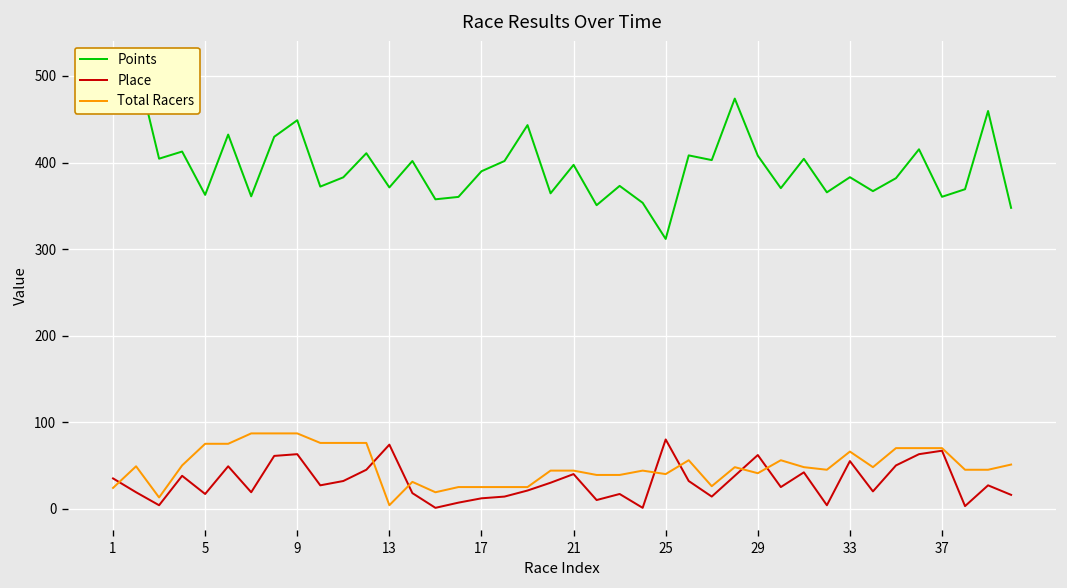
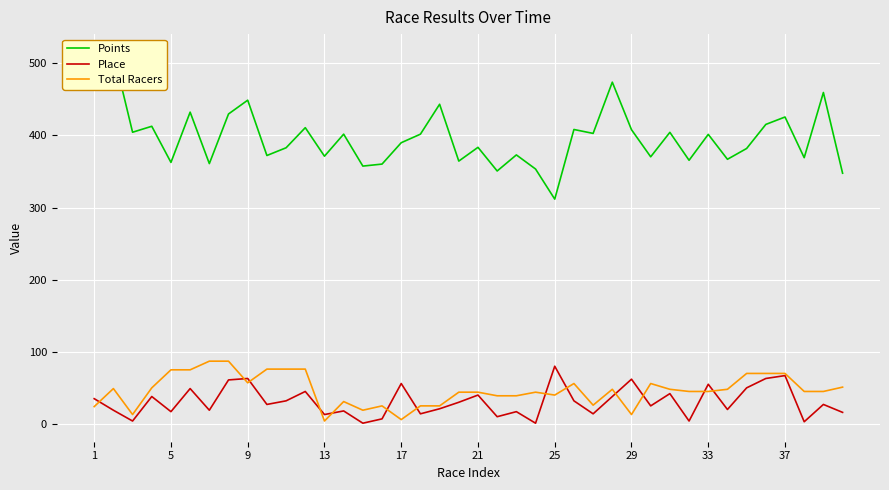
  {
    "Points": {
      "5": 360,
      "9": 450,
      "13": 370,
      "17": 390,
-     "21": 400,
+     "21": 380,
      "25": 310,
      "29": 410,
-     "33": 380,
-     "37": 360
+     "33": 400,
+     "37": 430
    },
    "Place": {
      "1": 40,
      "5": 20,
      "9": 60,
-     "13": 70,
-     "17": 10,
+     "13": 10,
+     "17": 60,
      "21": 40,
      "25": 80,
      "29": 60,
      "33": 60
    },
    "Total Racers": {
      "1": 20,
      "5": 80,
-     "9": 90,
+     "9": 60,
      "13": 0,
-     "17": 30,
+     "17": 10,
      "21": 40,
      "25": 40,
-     "29": 40,
-     "33": 70
+     "29": 10,
+     "33": 50
    }
  }
